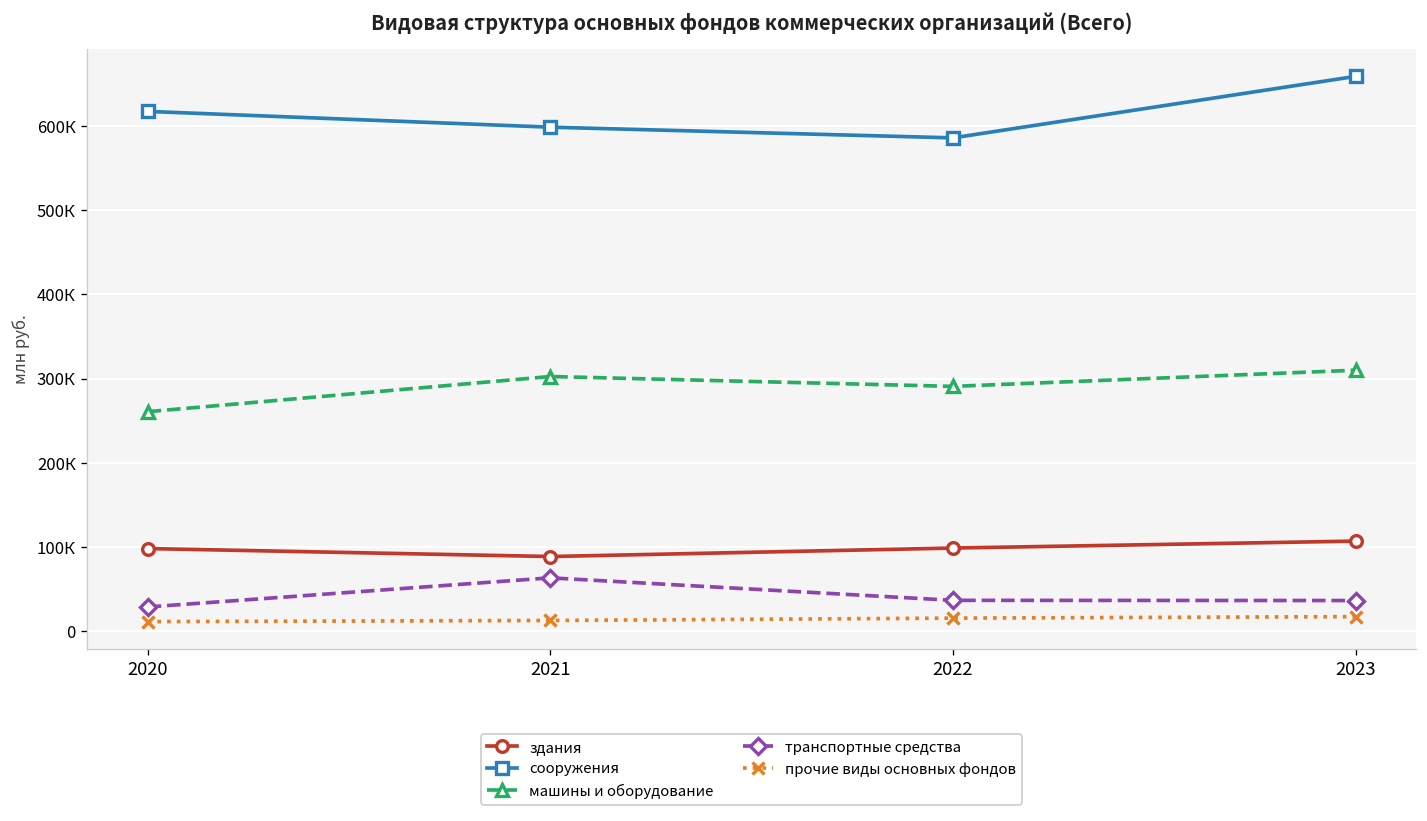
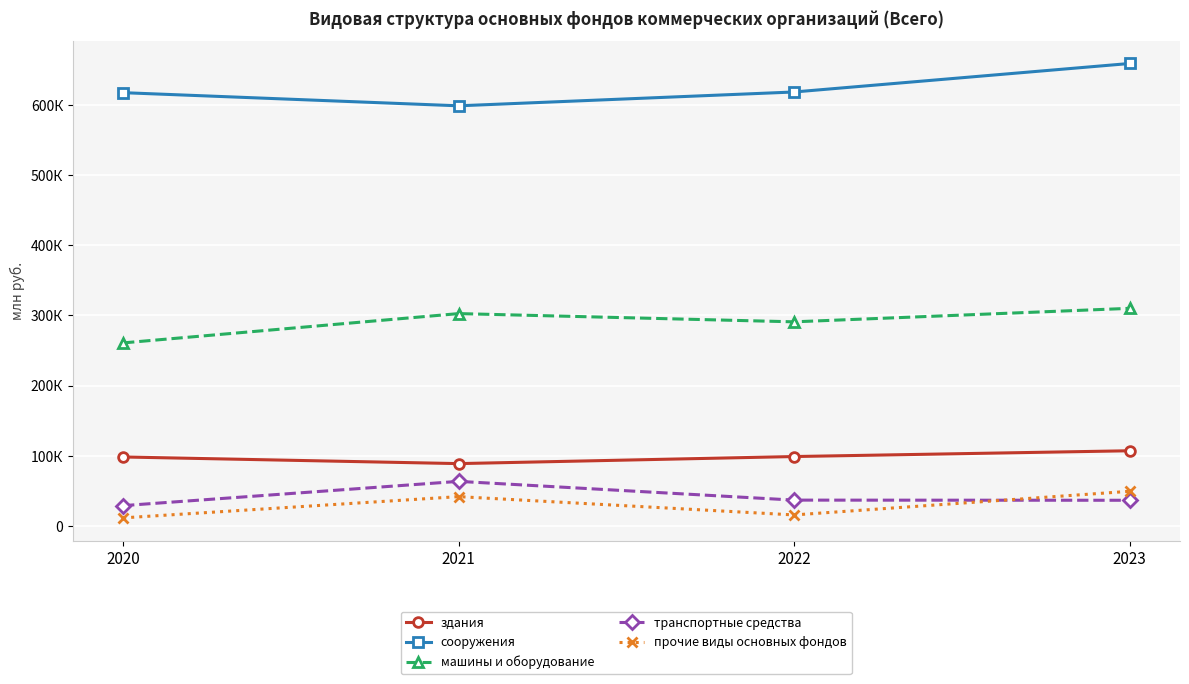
  {
    "здания": {
      "2020": "100К",
      "2021": "90К",
      "2022": "100К",
      "2023": "110К"
    },
    "сооружения": {
      "2020": "620К",
      "2021": "600К",
-     "2022": "590К",
+     "2022": "620К",
      "2023": "660К"
    },
    "машины и оборудование": {
      "2020": "260К",
      "2021": "300К",
      "2022": "290К",
      "2023": "310К"
    },
    "транспортные средства": {
      "2020": "30К",
      "2021": "60К",
      "2022": "40К",
      "2023": "40К"
    },
    "прочие виды основных фондов": {
      "2020": "10К",
-     "2021": "10К",
+     "2021": "40К",
      "2022": "20К",
-     "2023": "20К"
+     "2023": "50К"
    }
  }
